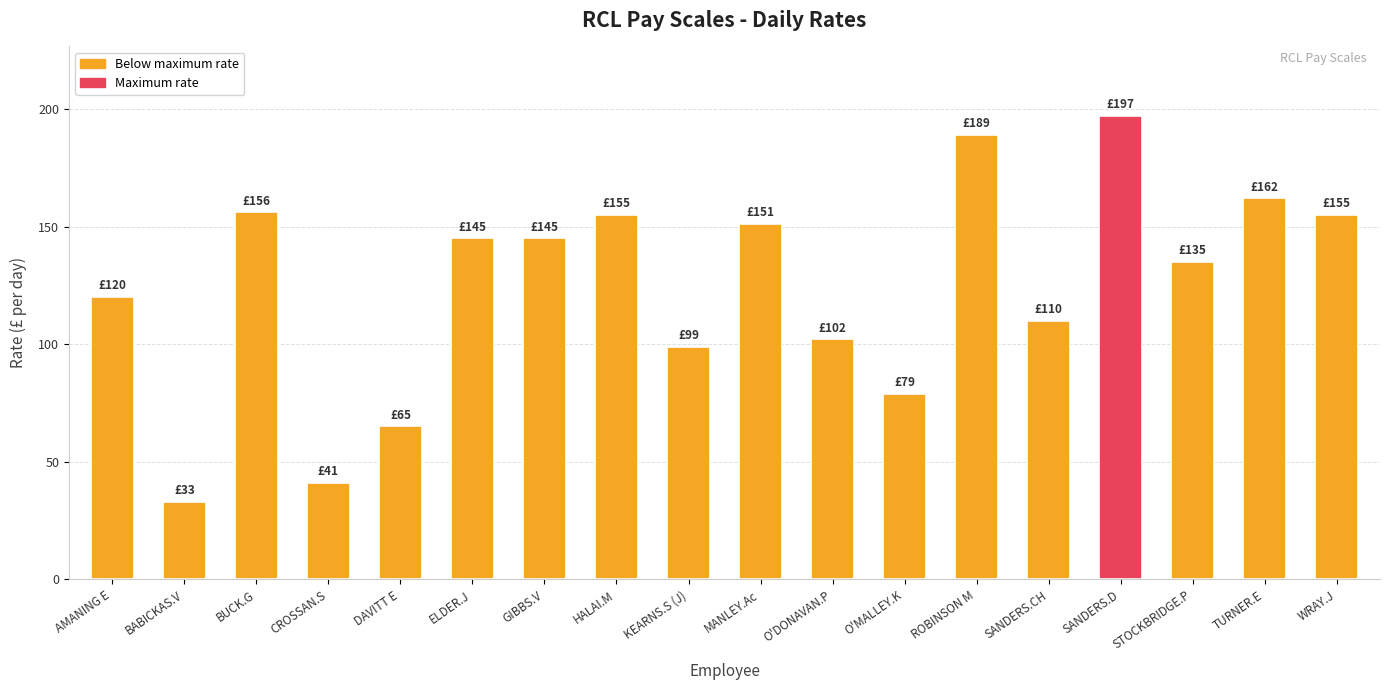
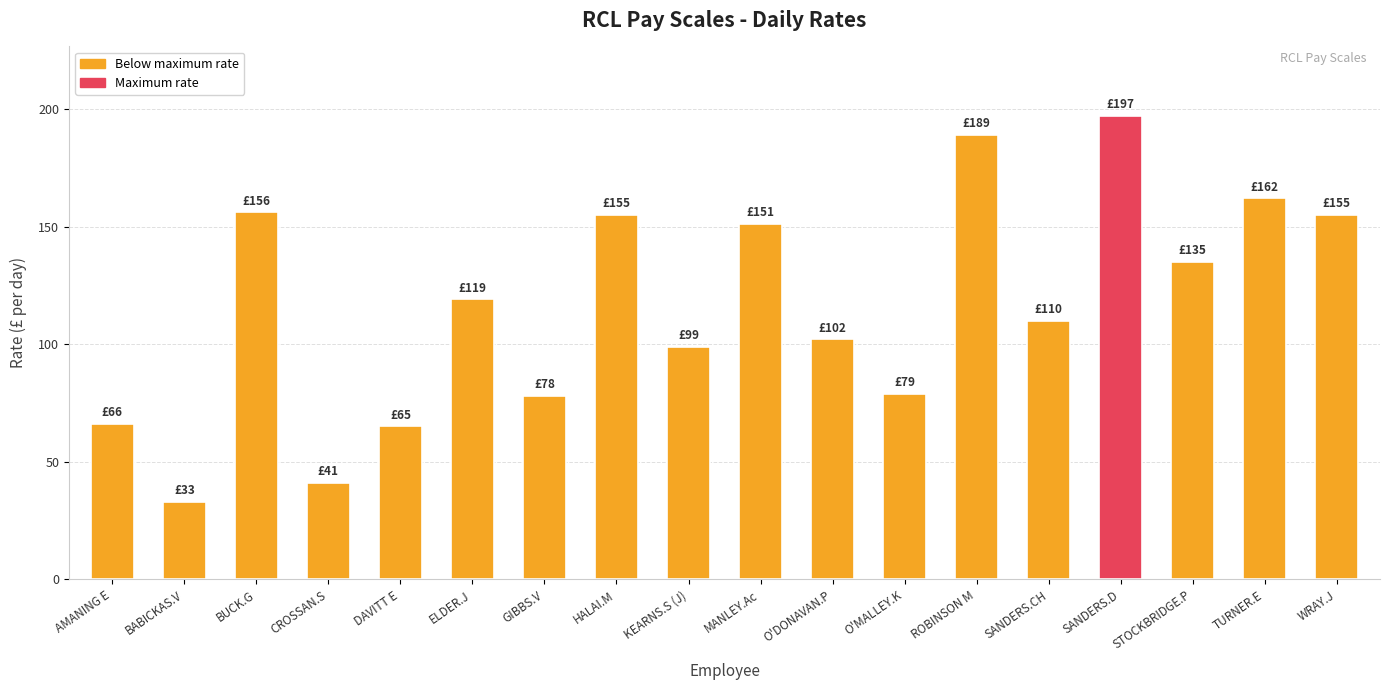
  {
-   "AMANING E": "£120",
+   "AMANING E": "£66",
    "BABICKAS.V": "£33",
    "BUCK.G": "£156",
    "CROSSAN.S": "£41",
    "DAVITT E": "£65",
-   "ELDER.J": "£145",
-   "GIBBS.V": "£145",
+   "ELDER.J": "£119",
+   "GIBBS.V": "£78",
    "HALAI.M": "£155",
    "KEARNS.S (J)": "£99",
    "MANLEY.Ac": "£151",
    "O'DONAVAN.P": "£102",
    "O'MALLEY.K": "£79",
    "ROBINSON M": "£189",
    "SANDERS.CH": "£110",
    "SANDERS.D": "£197",
    "STOCKBRIDGE.P": "£135",
    "TURNER.E": "£162",
    "WRAY.J": "£155"
  }
